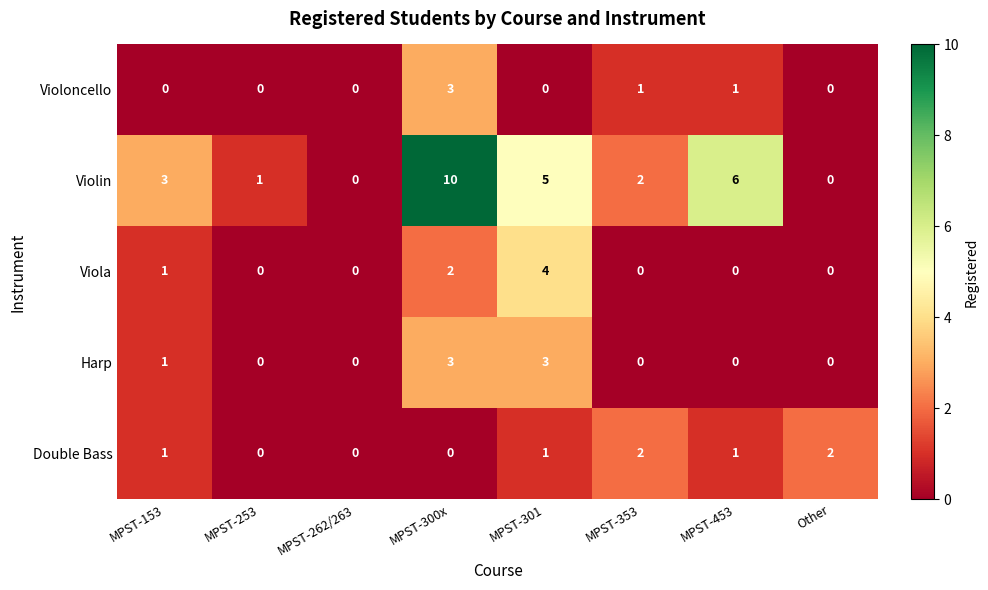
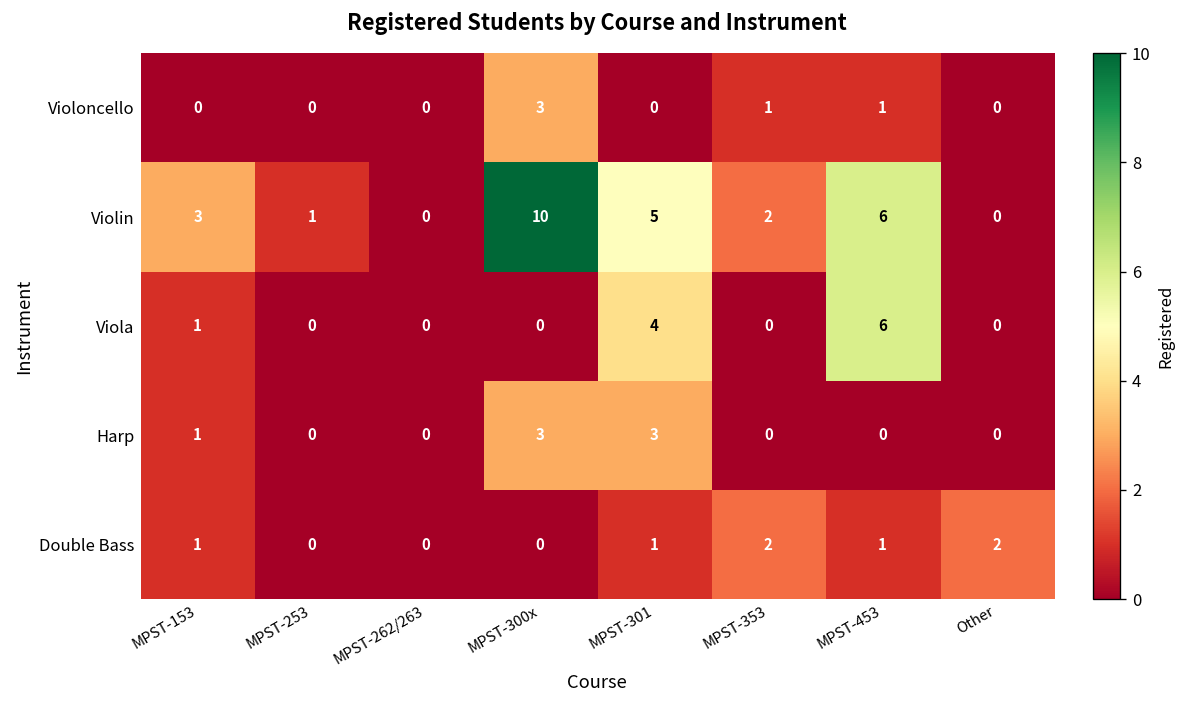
  {
    "Violoncello": {
      "MPST-153": 0,
      "MPST-253": 0,
      "MPST-262/263": 0,
      "MPST-300x": 3,
      "MPST-301": 0,
      "MPST-353": 1,
      "MPST-453": 1,
      "Other": 0
    },
    "Violin": {
      "MPST-153": 3,
      "MPST-253": 1,
      "MPST-262/263": 0,
      "MPST-300x": 10,
      "MPST-301": 5,
      "MPST-353": 2,
      "MPST-453": 6,
      "Other": 0
    },
    "Viola": {
      "MPST-153": 1,
      "MPST-253": 0,
      "MPST-262/263": 0,
-     "MPST-300x": 2,
+     "MPST-300x": 0,
      "MPST-301": 4,
      "MPST-353": 0,
-     "MPST-453": 0,
+     "MPST-453": 6,
      "Other": 0
    },
    "Harp": {
      "MPST-153": 1,
      "MPST-253": 0,
      "MPST-262/263": 0,
      "MPST-300x": 3,
      "MPST-301": 3,
      "MPST-353": 0,
      "MPST-453": 0,
      "Other": 0
    },
    "Double Bass": {
      "MPST-153": 1,
      "MPST-253": 0,
      "MPST-262/263": 0,
      "MPST-300x": 0,
      "MPST-301": 1,
      "MPST-353": 2,
      "MPST-453": 1,
      "Other": 2
    }
  }
